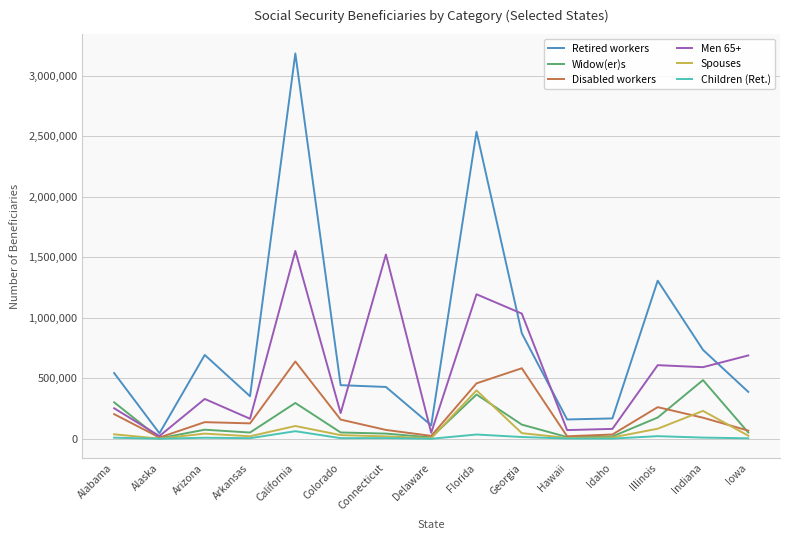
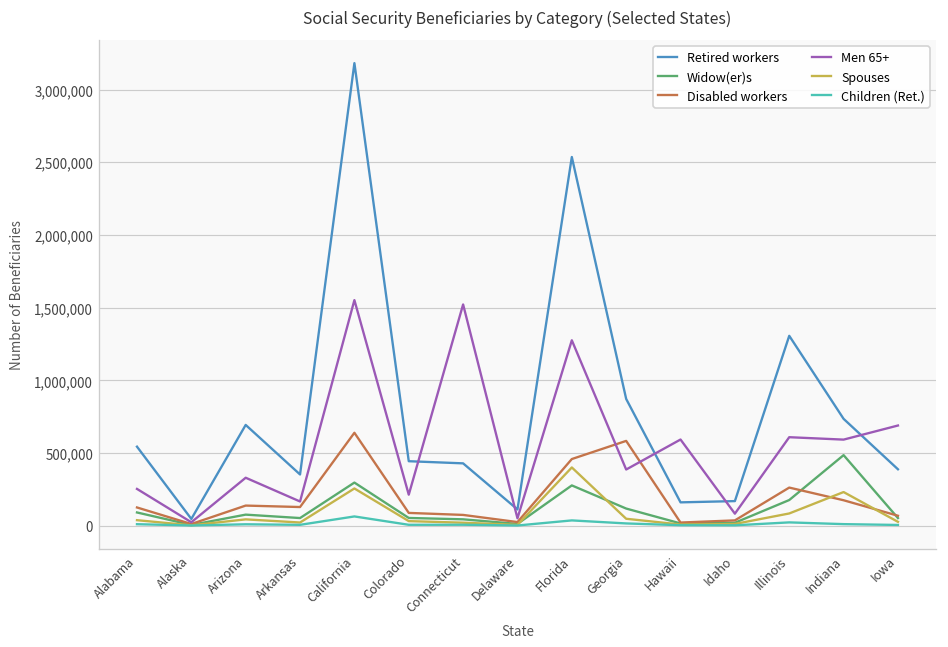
  {
    "Widow(er)s": {
-     "Alabama": "300,000",
+     "Alabama": "90,000",
      "Arizona": "80,000",
      "Arkansas": "50,000",
      "California": "300,000",
      "Colorado": "50,000",
      "Connecticut": "40,000",
-     "Florida": "370,000",
+     "Florida": "280,000",
      "Georgia": "120,000",
      "Illinois": "180,000",
      "Indiana": "490,000"
    },
    "Disabled workers": {
-     "Alabama": "200,000",
+     "Alabama": "130,000",
      "Arizona": "140,000",
      "Arkansas": "130,000",
      "California": "640,000",
-     "Colorado": "160,000",
+     "Colorado": "90,000",
      "Connecticut": "70,000",
      "Florida": "460,000",
      "Georgia": "580,000",
      "Illinois": "260,000",
      "Indiana": "180,000"
    },
    "Men 65+": {
      "Alabama": "250,000",
      "Arizona": "330,000",
      "Arkansas": "170,000",
      "California": "1,550,000",
      "Colorado": "210,000",
      "Connecticut": "1,520,000",
      "Delaware": "50,000",
-     "Florida": "1,190,000",
-     "Georgia": "1,030,000",
-     "Hawaii": "70,000",
+     "Florida": "1,280,000",
+     "Georgia": "390,000",
+     "Hawaii": "590,000",
      "Idaho": "80,000",
      "Illinois": "610,000",
      "Indiana": "590,000",
      "Iowa": "690,000"
    },
    "Spouses": {
      "Alabama": "40,000",
      "Arizona": "40,000",
-     "California": "110,000",
+     "California": "260,000",
      "Colorado": "30,000",
      "Florida": "400,000",
      "Georgia": "50,000",
      "Illinois": "80,000",
      "Indiana": "230,000",
      "Iowa": "30,000"
    }
  }
